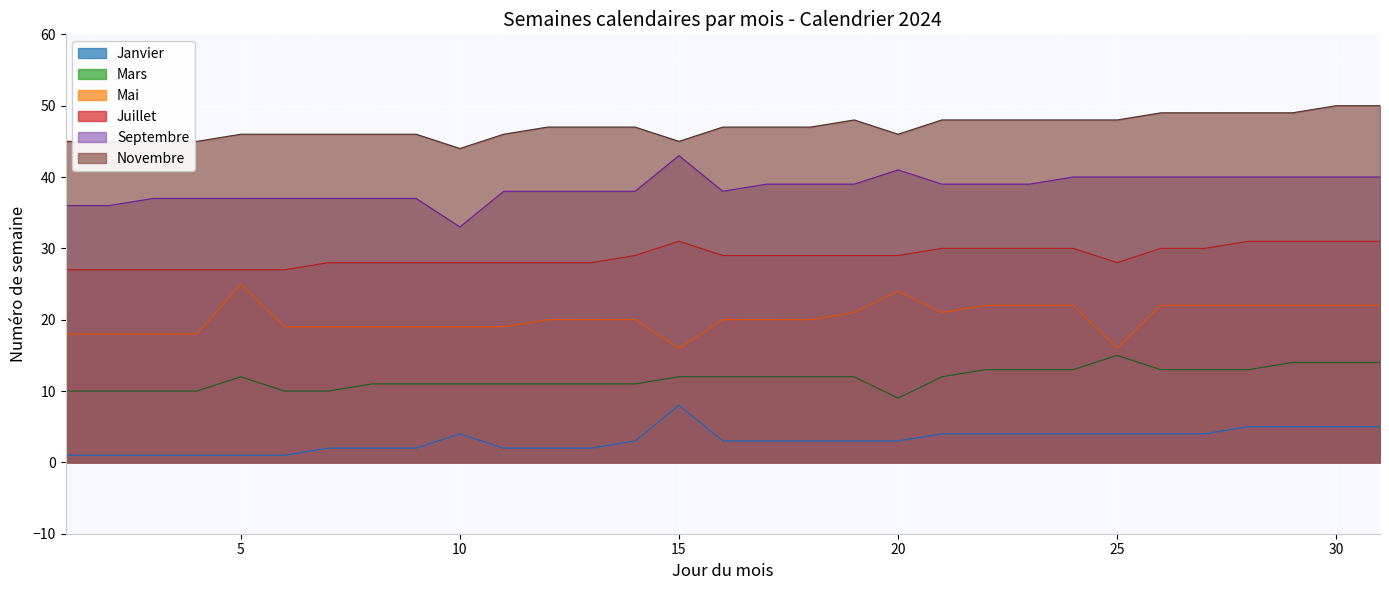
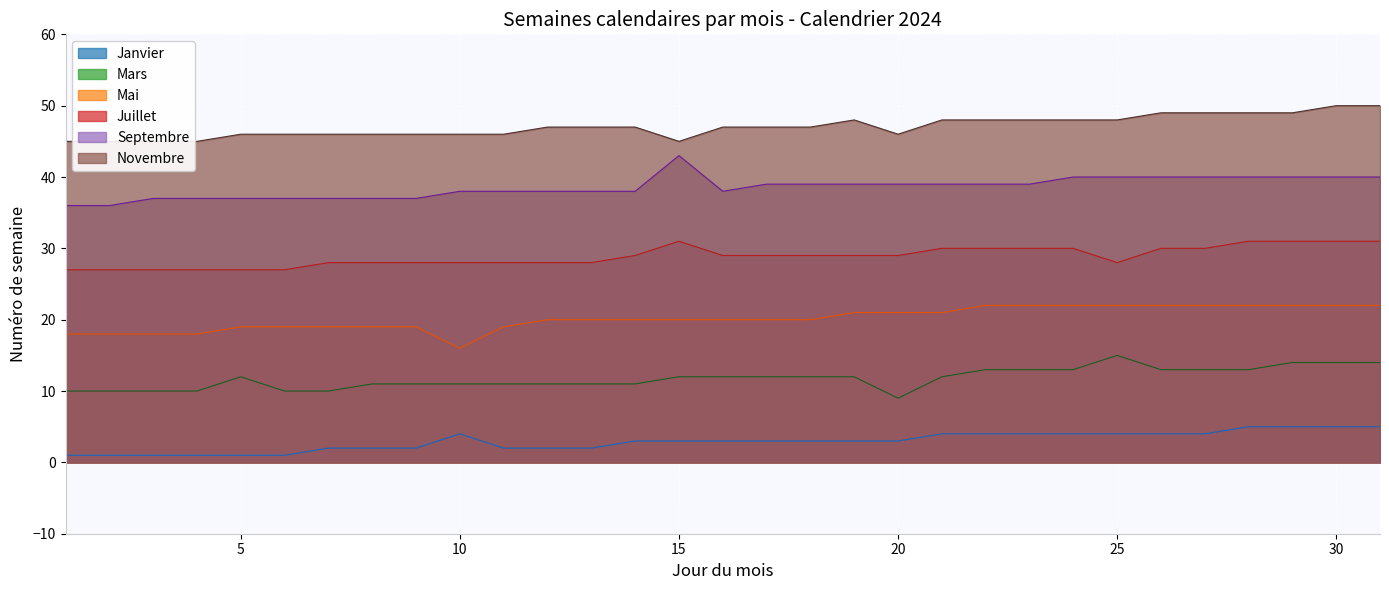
  {
    "Janvier": {
      "5": 1,
      "10": 4,
-     "15": 8,
+     "15": 3,
      "20": 3,
      "25": 4,
      "30": 5
    },
    "Mars": {
      "5": 12,
      "10": 11,
      "15": 12,
      "20": 9,
      "25": 15,
      "30": 14
    },
    "Mai": {
-     "5": 25,
-     "10": 19,
-     "15": 16,
-     "20": 24,
-     "25": 16,
+     "5": 19,
+     "10": 16,
+     "15": 20,
+     "20": 21,
+     "25": 22,
      "30": 22
    },
    "Juillet": {
      "5": 27,
      "10": 28,
      "15": 31,
      "20": 29,
      "25": 28,
      "30": 31
    },
    "Septembre": {
      "5": 37,
-     "10": 33,
+     "10": 38,
      "15": 43,
-     "20": 41,
+     "20": 39,
      "25": 40,
      "30": 40
    },
    "Novembre": {
      "5": 46,
-     "10": 44,
+     "10": 46,
      "15": 45,
      "20": 46,
      "25": 48,
      "30": 50
    }
  }
